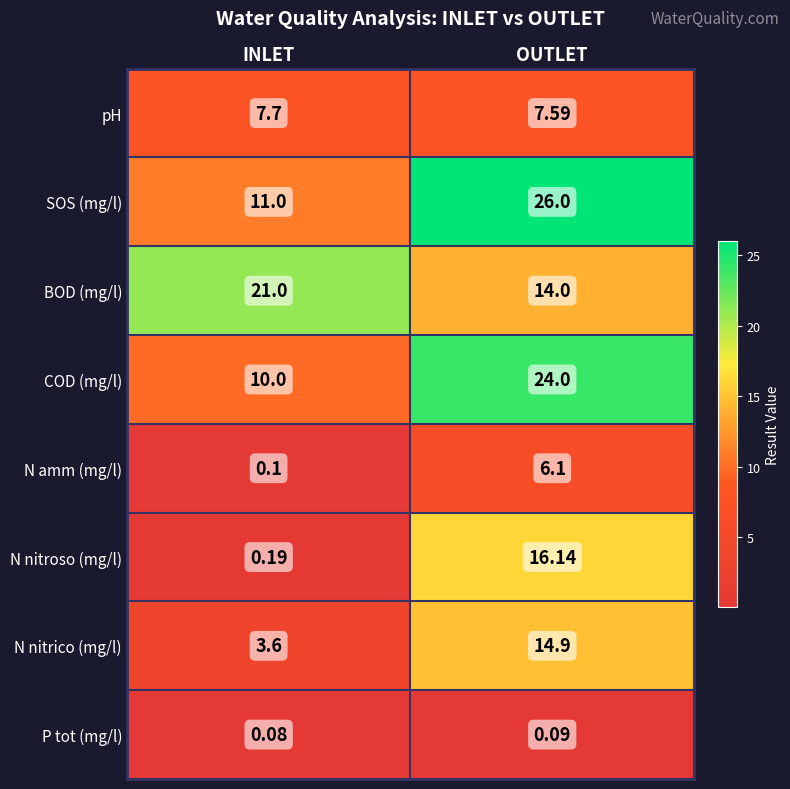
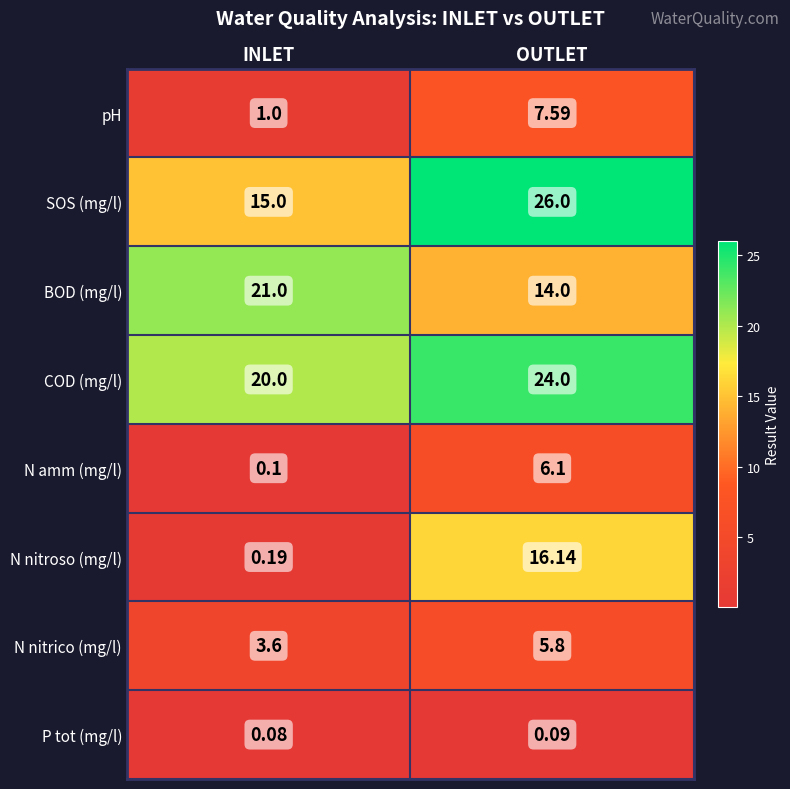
  {
    "pH": {
-     "INLET": 7.7
+     "INLET": 1.0
    },
    "SOS (mg/l)": {
-     "INLET": 11.0
+     "INLET": 15.0
    },
    "COD (mg/l)": {
-     "INLET": 10.0
+     "INLET": 20.0
    },
    "N nitrico (mg/l)": {
-     "OUTLET": 14.9
+     "OUTLET": 5.8
    }
  }
